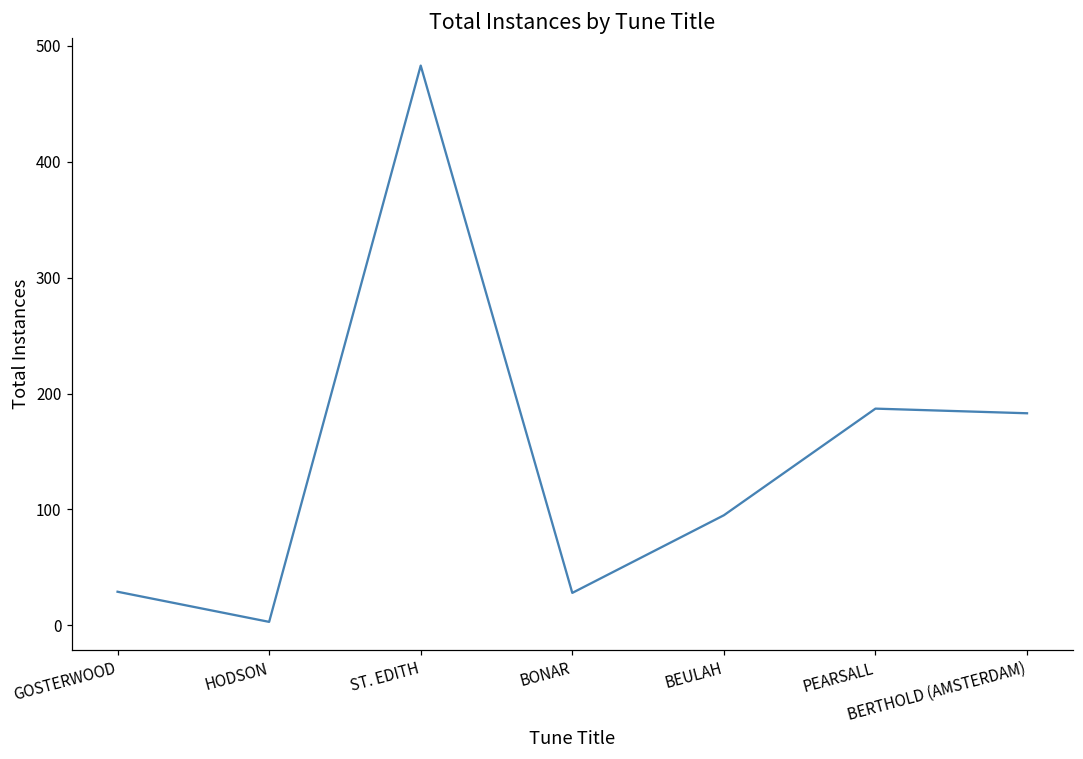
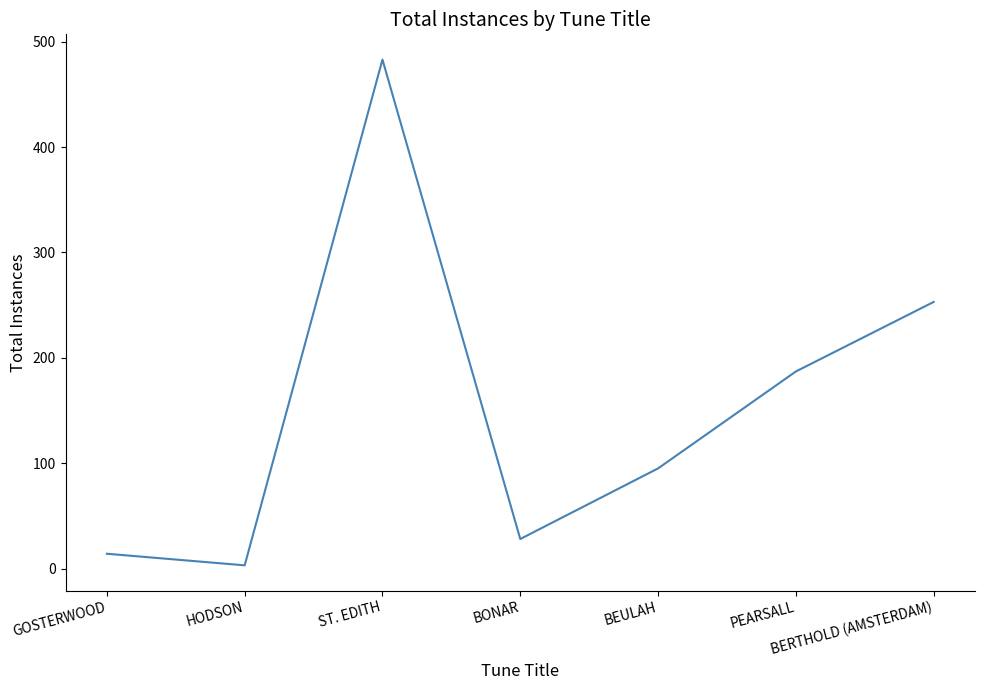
  {
-   "GOSTERWOOD": 29,
+   "GOSTERWOOD": 14,
    "HODSON": 3,
    "ST. EDITH": 483,
    "BONAR": 28,
    "BEULAH": 95,
    "PEARSALL": 187,
-   "BERTHOLD (AMSTERDAM)": 183
+   "BERTHOLD (AMSTERDAM)": 253
  }
